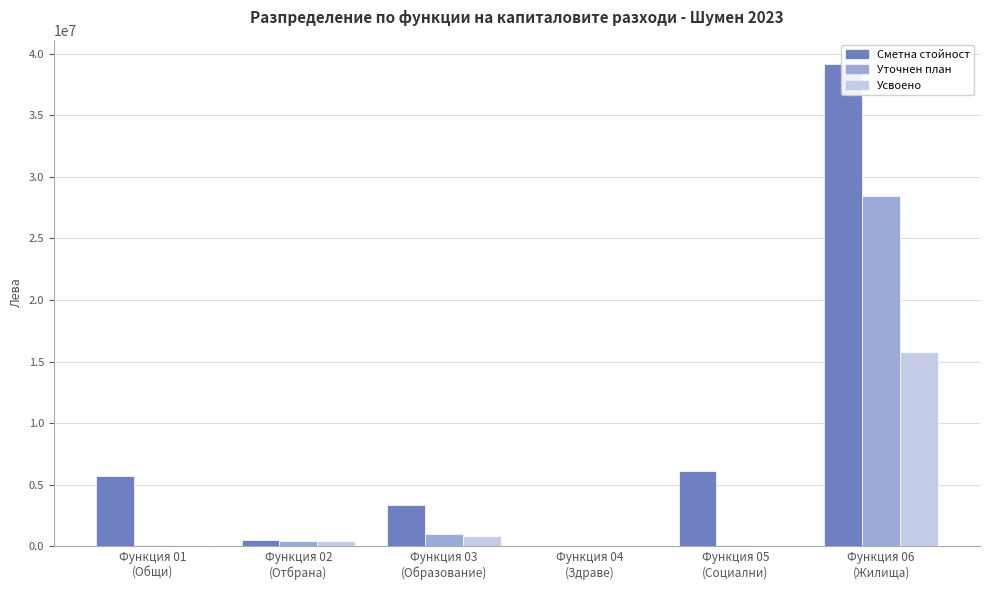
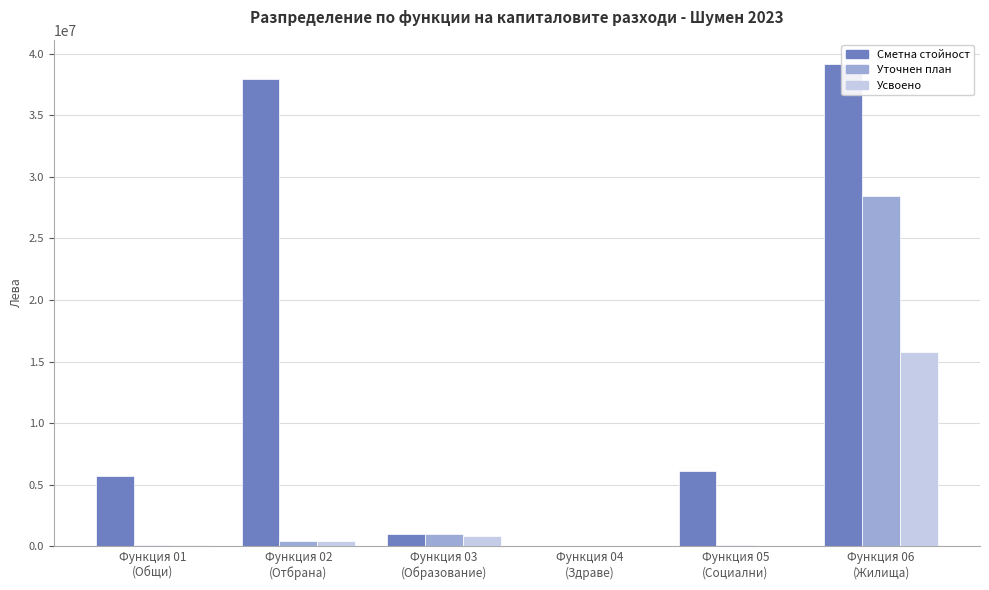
  {
    "Сметна стойност": {
      "Функция 01 (Общи)": 5700000,
-     "Функция 02 (Отбрана)": 500000,
-     "Функция 03 (Образование)": 3400000,
+     "Функция 02 (Отбрана)": 37900000,
+     "Функция 03 (Образование)": 1000000,
      "Функция 05 (Социални)": 6100000
    }
  }
